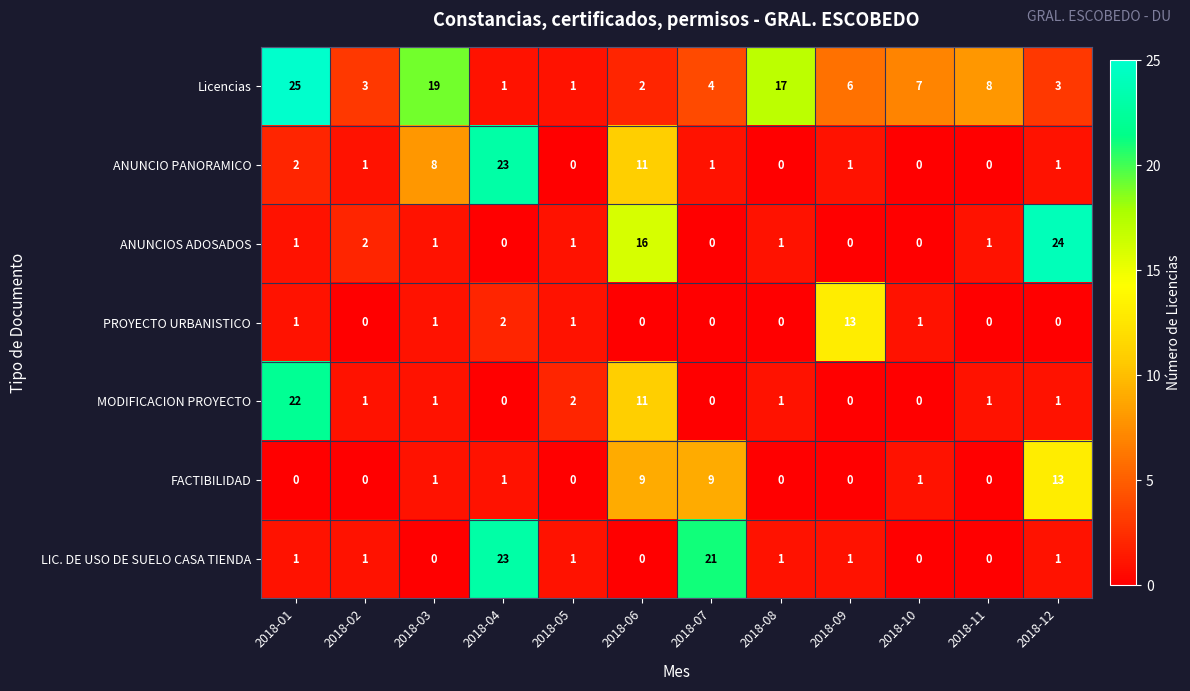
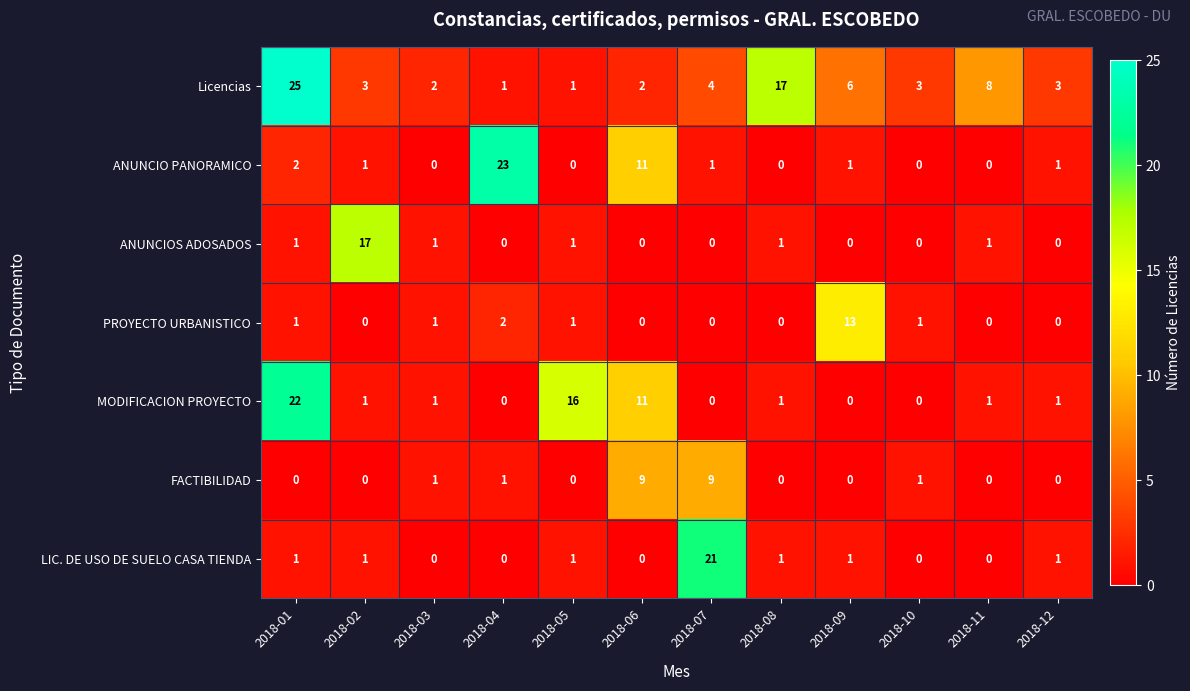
  {
    "Licencias": {
      "2018-01": 25,
      "2018-02": 3,
-     "2018-03": 19,
+     "2018-03": 2,
      "2018-04": 1,
      "2018-05": 1,
      "2018-06": 2,
      "2018-07": 4,
      "2018-08": 17,
      "2018-09": 6,
-     "2018-10": 7,
+     "2018-10": 3,
      "2018-11": 8,
      "2018-12": 3
    },
    "ANUNCIO PANORAMICO": {
      "2018-01": 2,
      "2018-02": 1,
-     "2018-03": 8,
+     "2018-03": 0,
      "2018-04": 23,
      "2018-05": 0,
      "2018-06": 11,
      "2018-07": 1,
      "2018-08": 0,
      "2018-09": 1,
      "2018-10": 0,
      "2018-11": 0,
      "2018-12": 1
    },
    "ANUNCIOS ADOSADOS": {
      "2018-01": 1,
-     "2018-02": 2,
+     "2018-02": 17,
      "2018-03": 1,
      "2018-04": 0,
      "2018-05": 1,
-     "2018-06": 16,
+     "2018-06": 0,
      "2018-07": 0,
      "2018-08": 1,
      "2018-09": 0,
      "2018-10": 0,
      "2018-11": 1,
-     "2018-12": 24
+     "2018-12": 0
    },
    "PROYECTO URBANISTICO": {
      "2018-01": 1,
      "2018-02": 0,
      "2018-03": 1,
      "2018-04": 2,
      "2018-05": 1,
      "2018-06": 0,
      "2018-07": 0,
      "2018-08": 0,
      "2018-09": 13,
      "2018-10": 1,
      "2018-11": 0,
      "2018-12": 0
    },
    "MODIFICACION PROYECTO": {
      "2018-01": 22,
      "2018-02": 1,
      "2018-03": 1,
      "2018-04": 0,
-     "2018-05": 2,
+     "2018-05": 16,
      "2018-06": 11,
      "2018-07": 0,
      "2018-08": 1,
      "2018-09": 0,
      "2018-10": 0,
      "2018-11": 1,
      "2018-12": 1
    },
    "FACTIBILIDAD": {
      "2018-01": 0,
      "2018-02": 0,
      "2018-03": 1,
      "2018-04": 1,
      "2018-05": 0,
      "2018-06": 9,
      "2018-07": 9,
      "2018-08": 0,
      "2018-09": 0,
      "2018-10": 1,
      "2018-11": 0,
-     "2018-12": 13
+     "2018-12": 0
    },
    "LIC. DE USO DE SUELO CASA TIENDA": {
      "2018-01": 1,
      "2018-02": 1,
      "2018-03": 0,
-     "2018-04": 23,
+     "2018-04": 0,
      "2018-05": 1,
      "2018-06": 0,
      "2018-07": 21,
      "2018-08": 1,
      "2018-09": 1,
      "2018-10": 0,
      "2018-11": 0,
      "2018-12": 1
    }
  }
